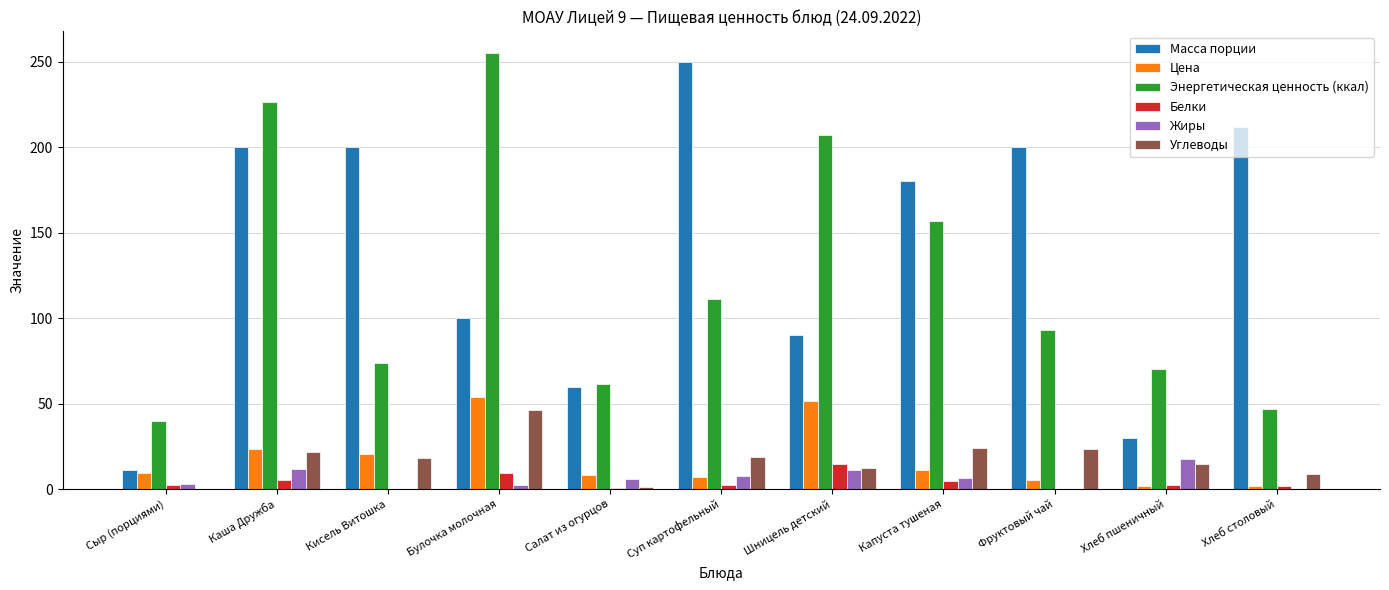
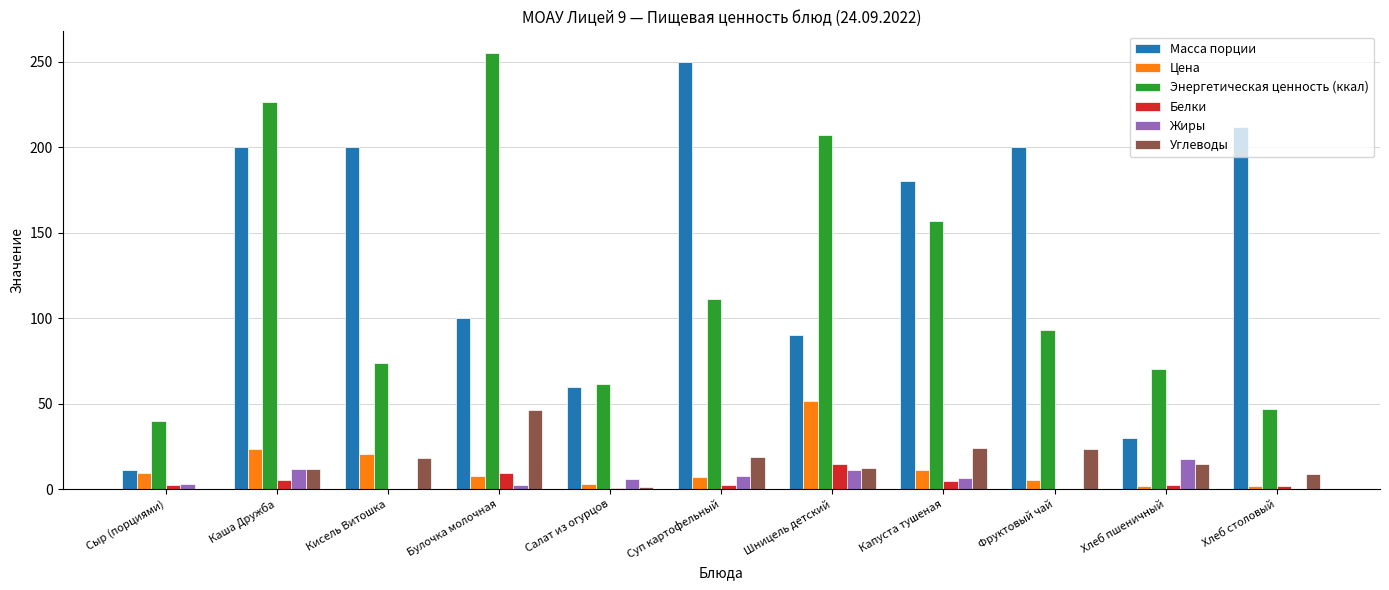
  {
    "Масса порции": {
      "Сыр (порциями)": 11,
      "Каша Дружба": 200,
      "Кисель Витошка": 200,
      "Булочка молочная": 100,
      "Салат из огурцов": 60,
      "Суп картофельный": 250,
      "Шницель детский": 90,
      "Капуста тушеная": 180,
      "Фруктовый чай": 200,
      "Хлеб пшеничный": 30
    },
    "Цена": {
      "Сыр (порциями)": 10,
      "Каша Дружба": 24,
      "Кисель Витошка": 21,
-     "Булочка молочная": 54,
-     "Салат из огурцов": 8,
+     "Булочка молочная": 8,
+     "Салат из огурцов": 3,
      "Суп картофельный": 7,
      "Шницель детский": 52,
      "Капуста тушеная": 11,
      "Фруктовый чай": 6,
      "Хлеб пшеничный": 2,
      "Хлеб столовый": 2
    },
    "Энергетическая ценность (ккал)": {
      "Сыр (порциями)": 40,
      "Каша Дружба": 226,
      "Кисель Витошка": 74,
      "Булочка молочная": 255,
      "Салат из огурцов": 61,
      "Суп картофельный": 111,
      "Шницель детский": 207,
      "Капуста тушеная": 157,
      "Фруктовый чай": 93,
      "Хлеб пшеничный": 71,
      "Хлеб столовый": 47
    },
    "Белки": {
      "Сыр (порциями)": 3,
      "Каша Дружба": 5,
      "Кисель Витошка": 0,
      "Булочка молочная": 10,
      "Суп картофельный": 3,
      "Шницель детский": 15,
      "Капуста тушеная": 5,
      "Фруктовый чай": 0,
      "Хлеб пшеничный": 2,
      "Хлеб столовый": 2
    },
    "Жиры": {
      "Сыр (порциями)": 3,
      "Каша Дружба": 12,
      "Кисель Витошка": 0,
      "Булочка молочная": 2,
      "Салат из огурцов": 6,
      "Суп картофельный": 8,
      "Шницель детский": 11,
      "Капуста тушеная": 6,
      "Фруктовый чай": 0,
      "Хлеб пшеничный": 18
    },
    "Углеводы": {
      "Сыр (порциями)": 0,
-     "Каша Дружба": 22,
+     "Каша Дружба": 12,
      "Кисель Витошка": 18,
      "Булочка молочная": 46,
      "Суп картофельный": 19,
      "Шницель детский": 12,
      "Капуста тушеная": 24,
      "Фруктовый чай": 23,
      "Хлеб пшеничный": 15,
      "Хлеб столовый": 9
    }
  }
